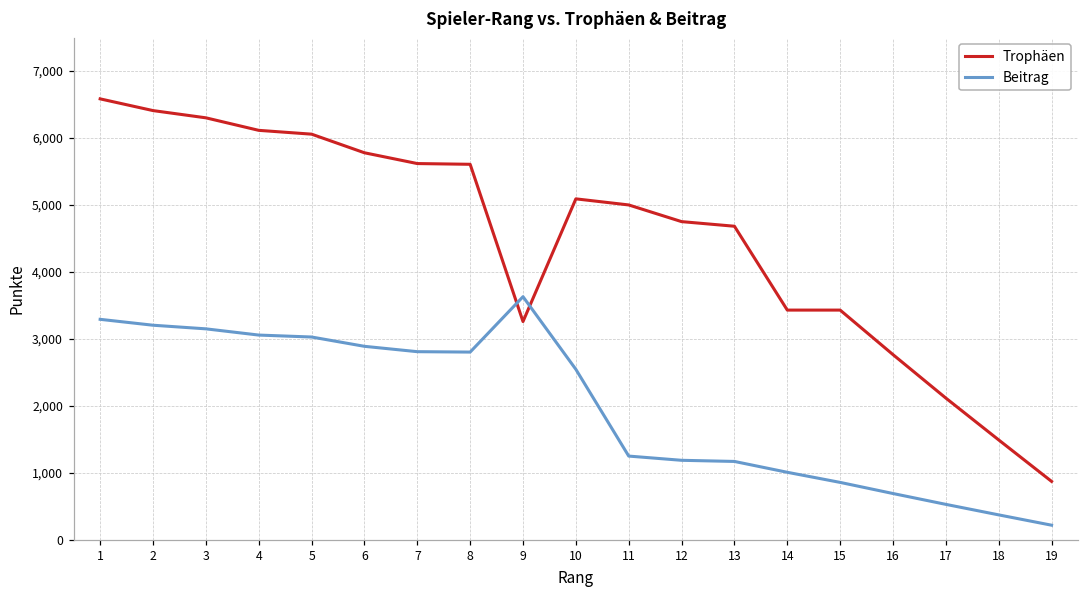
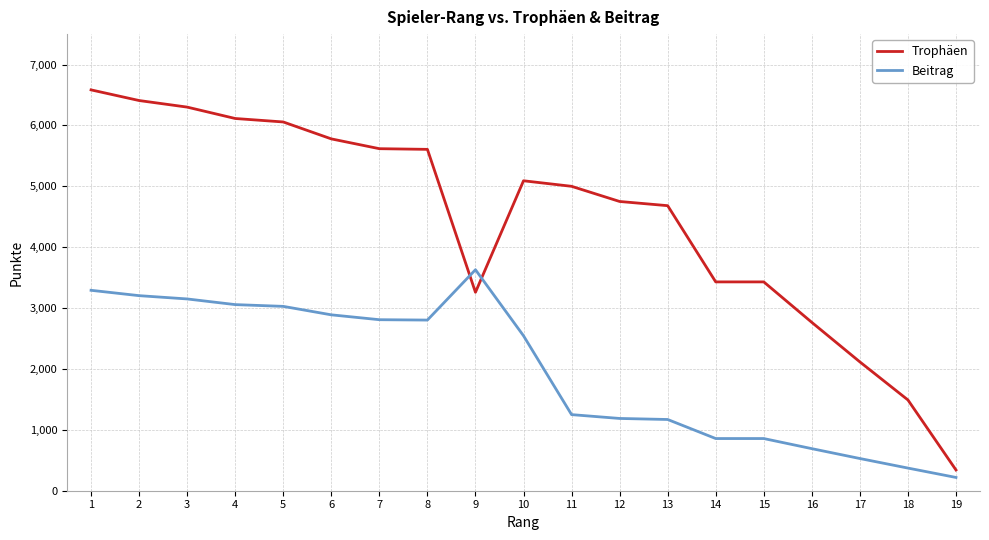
  {
    "Trophäen": {
      "1": "6,600",
      "2": "6,400",
      "3": "6,300",
      "4": "6,100",
      "5": "6,100",
      "6": "5,800",
      "7": "5,600",
      "8": "5,600",
      "9": "3,300",
      "10": "5,100",
      "11": "5,000",
      "12": "4,800",
      "13": "4,700",
      "14": "3,400",
      "15": "3,400",
      "16": "2,800",
      "17": "2,100",
      "18": "1,500",
-     "19": "900"
+     "19": "300"
    },
    "Beitrag": {
      "1": "3,300",
      "2": "3,200",
      "3": "3,200",
      "4": "3,100",
      "5": "3,000",
      "6": "2,900",
      "7": "2,800",
      "8": "2,800",
      "9": "3,600",
      "10": "2,500",
      "11": "1,300",
      "12": "1,200",
      "13": "1,200",
-     "14": "1,000",
+     "14": "900",
      "15": "900",
      "16": "700",
      "17": "500",
      "18": "400",
      "19": "200"
    }
  }
